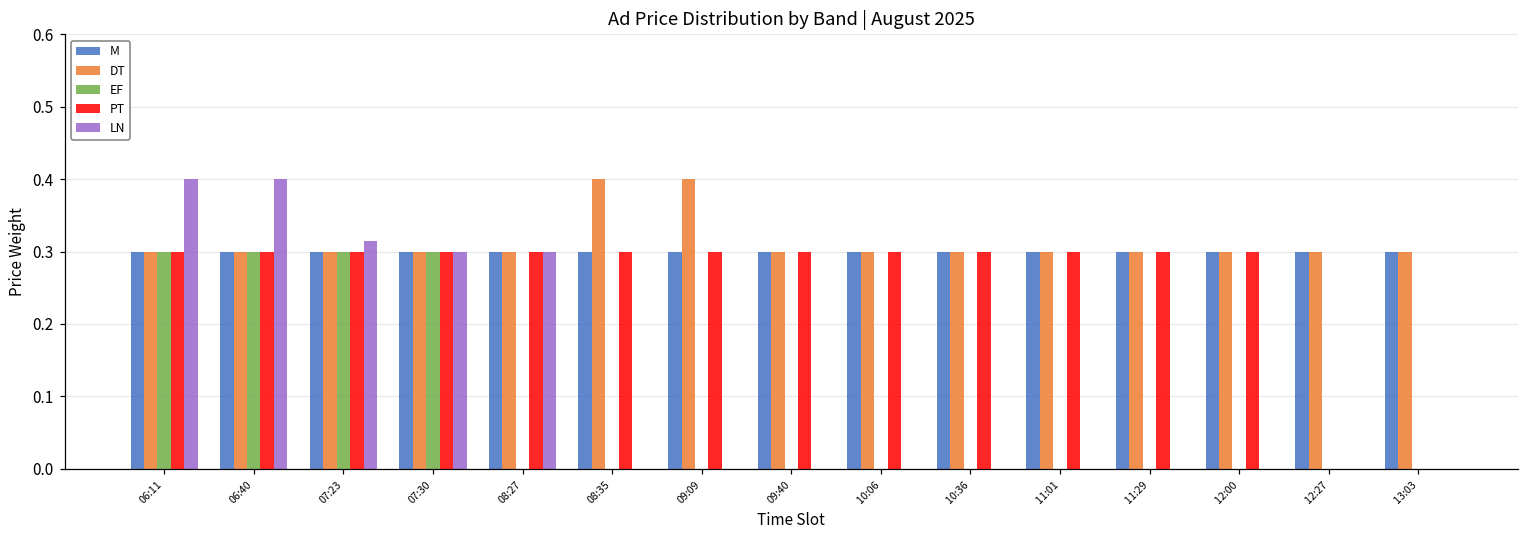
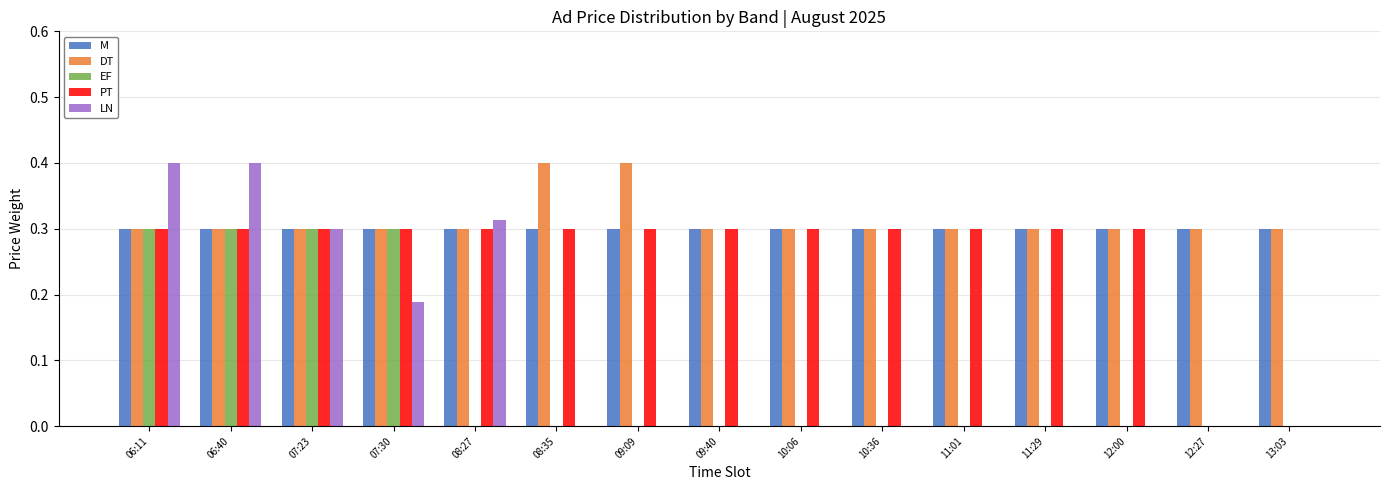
  {
    "M": {
      "06:11": 0.30,
      "06:40": 0.30,
      "07:23": 0.30,
      "07:30": 0.30,
      "08:27": 0.30,
      "08:35": 0.30,
      "09:09": 0.30,
      "09:40": 0.30,
      "10:06": 0.30,
      "10:36": 0.30,
      "11:01": 0.30,
      "11:29": 0.30,
      "12:00": 0.30,
      "12:27": 0.30,
      "13:03": 0.30
    },
    "DT": {
      "06:11": 0.30,
      "06:40": 0.30,
      "07:23": 0.30,
      "07:30": 0.30,
      "08:27": 0.30,
      "08:35": 0.40,
      "09:09": 0.40,
      "09:40": 0.30,
      "10:06": 0.30,
      "10:36": 0.30,
      "11:01": 0.30,
      "11:29": 0.30,
      "12:00": 0.30,
      "12:27": 0.30,
      "13:03": 0.30
    },
    "EF": {
      "06:11": 0.30,
      "06:40": 0.30,
      "07:23": 0.30,
      "07:30": 0.30,
      "08:27": 0.00,
      "08:35": 0.00,
      "09:09": 0.00,
      "09:40": 0.00,
      "10:06": 0.00,
      "10:36": 0.00,
      "11:01": 0.00,
      "11:29": 0.00,
      "12:00": 0.00,
      "12:27": 0.00,
      "13:03": 0.00
    },
    "PT": {
      "06:11": 0.30,
      "06:40": 0.30,
      "07:23": 0.30,
      "07:30": 0.30,
      "08:27": 0.30,
      "08:35": 0.30,
      "09:09": 0.30,
      "09:40": 0.30,
      "10:06": 0.30,
      "10:36": 0.30,
      "11:01": 0.30,
      "11:29": 0.30,
      "12:00": 0.30,
      "12:27": 0.00,
      "13:03": 0.00
    },
    "LN": {
      "06:11": 0.40,
      "06:40": 0.40,
-     "07:23": 0.31,
-     "07:30": 0.30,
-     "08:27": 0.30,
+     "07:23": 0.30,
+     "07:30": 0.19,
+     "08:27": 0.31,
      "08:35": 0.00,
      "09:09": 0.00,
      "09:40": 0.00,
      "10:06": 0.00,
      "10:36": 0.00,
      "11:01": 0.00,
      "11:29": 0.00,
      "12:00": 0.00,
      "12:27": 0.00,
      "13:03": 0.00
    }
  }
